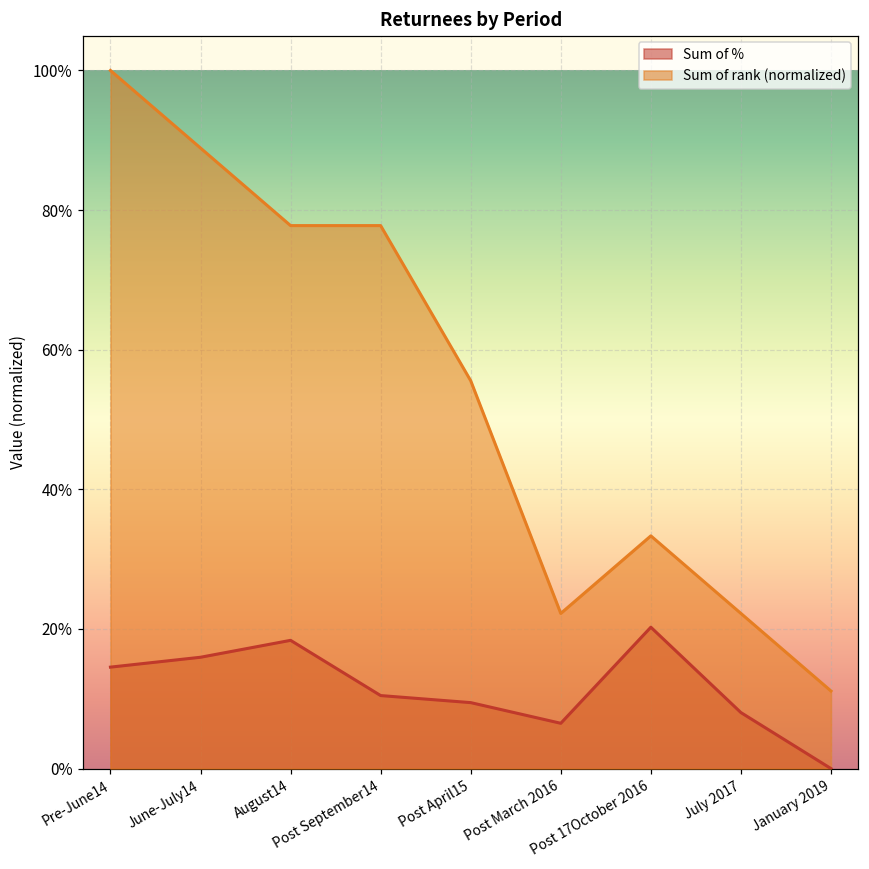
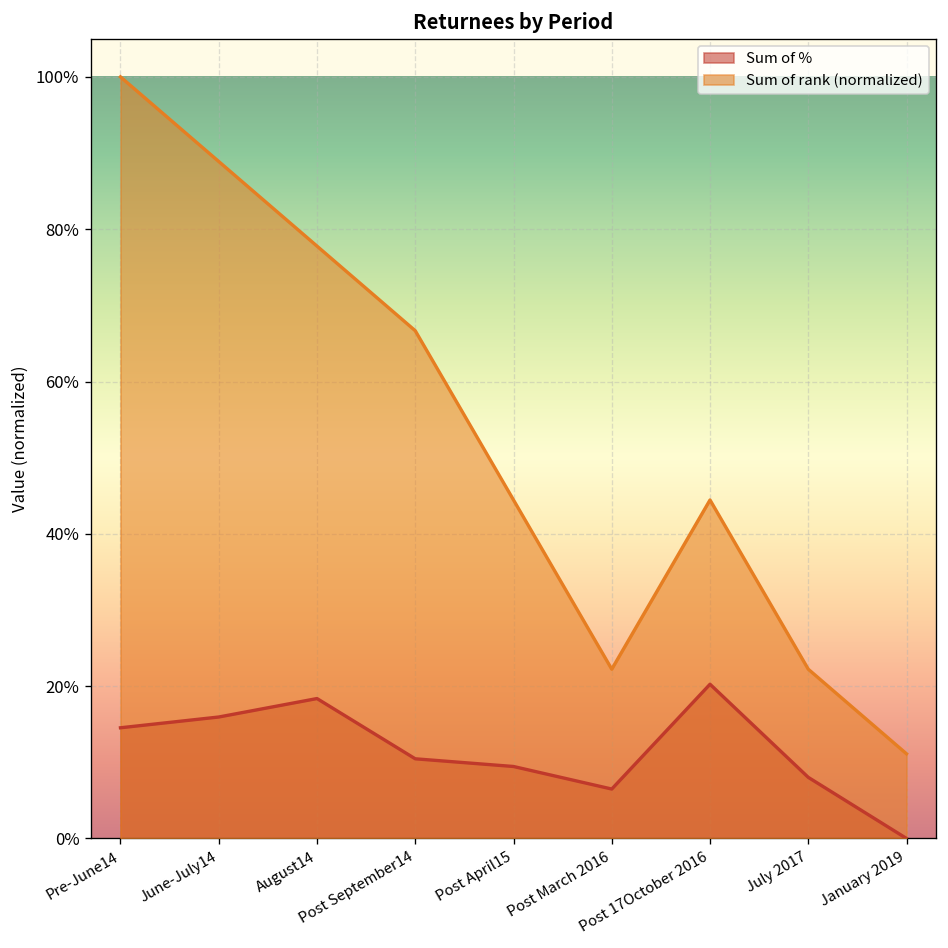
  {
    "Sum of %": {
      "Pre-June14": "15%",
      "June-July14": "16%",
      "August14": "18%",
      "Post September14": "10%",
      "Post April15": "9%",
      "Post March 2016": "6%",
      "Post 17October 2016": "20%",
      "July 2017": "8%",
      "January 2019": "0%"
    },
    "Sum of rank (normalized)": {
      "Pre-June14": "100%",
      "June-July14": "89%",
      "August14": "78%",
-     "Post September14": "78%",
-     "Post April15": "56%",
+     "Post September14": "67%",
+     "Post April15": "44%",
      "Post March 2016": "22%",
-     "Post 17October 2016": "33%",
+     "Post 17October 2016": "44%",
      "July 2017": "22%",
      "January 2019": "11%"
    }
  }
